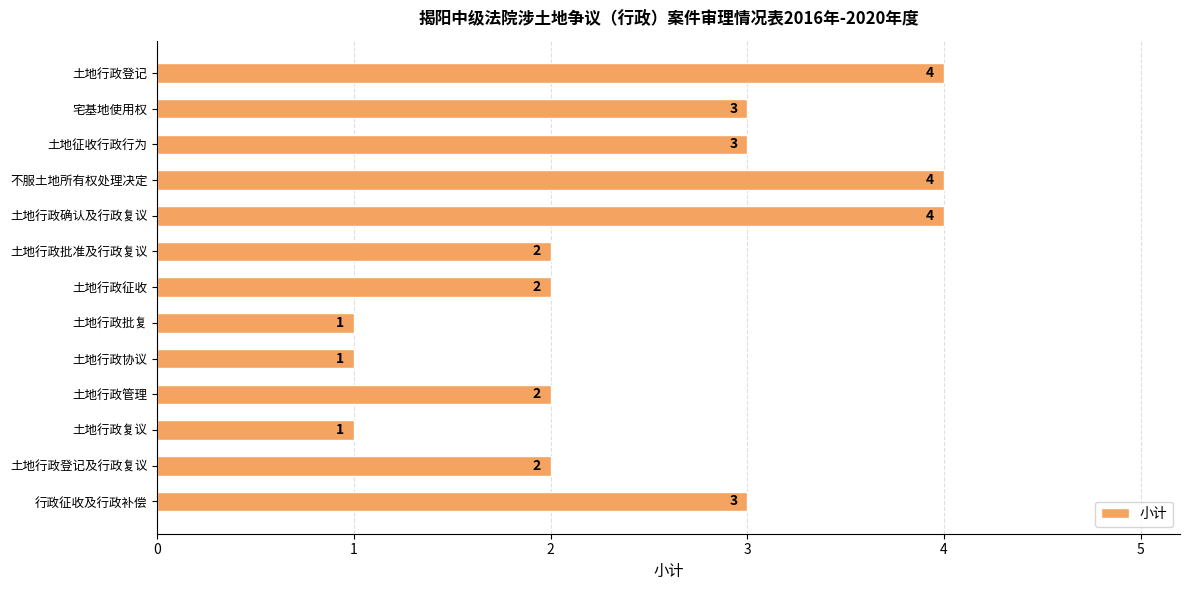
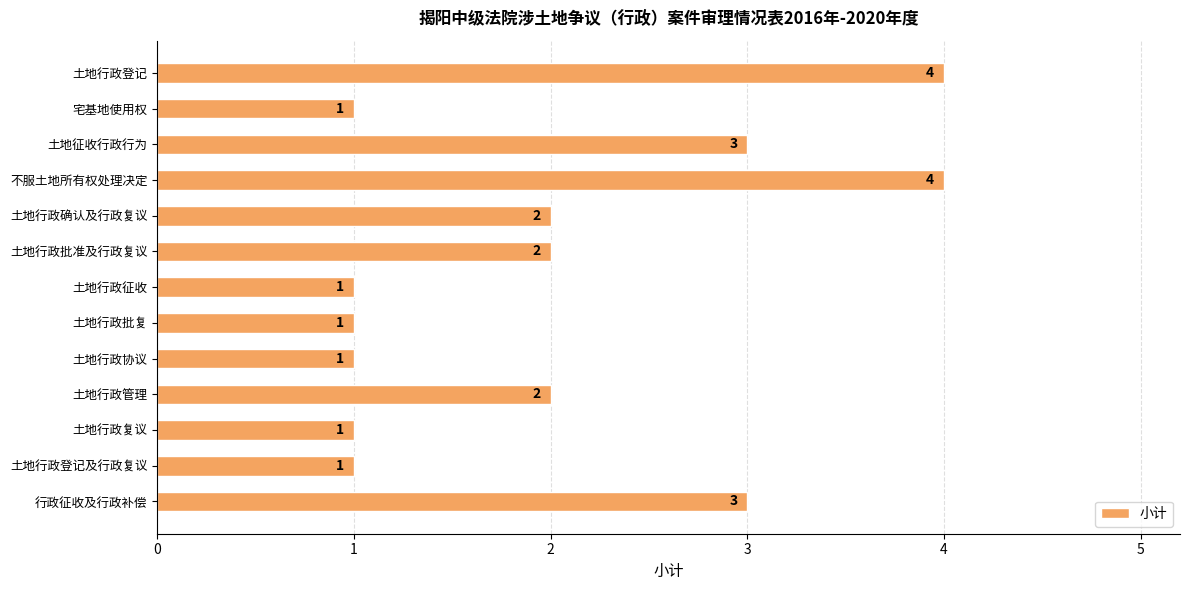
  {
    "土地行政登记": 4,
-   "宅基地使用权": 3,
+   "宅基地使用权": 1,
    "土地征收行政行为": 3,
    "不服土地所有权处理决定": 4,
-   "土地行政确认及行政复议": 4,
+   "土地行政确认及行政复议": 2,
    "土地行政批准及行政复议": 2,
-   "土地行政征收": 2,
+   "土地行政征收": 1,
    "土地行政批复": 1,
    "土地行政协议": 1,
    "土地行政管理": 2,
    "土地行政复议": 1,
-   "土地行政登记及行政复议": 2,
+   "土地行政登记及行政复议": 1,
    "行政征收及行政补偿": 3
  }
